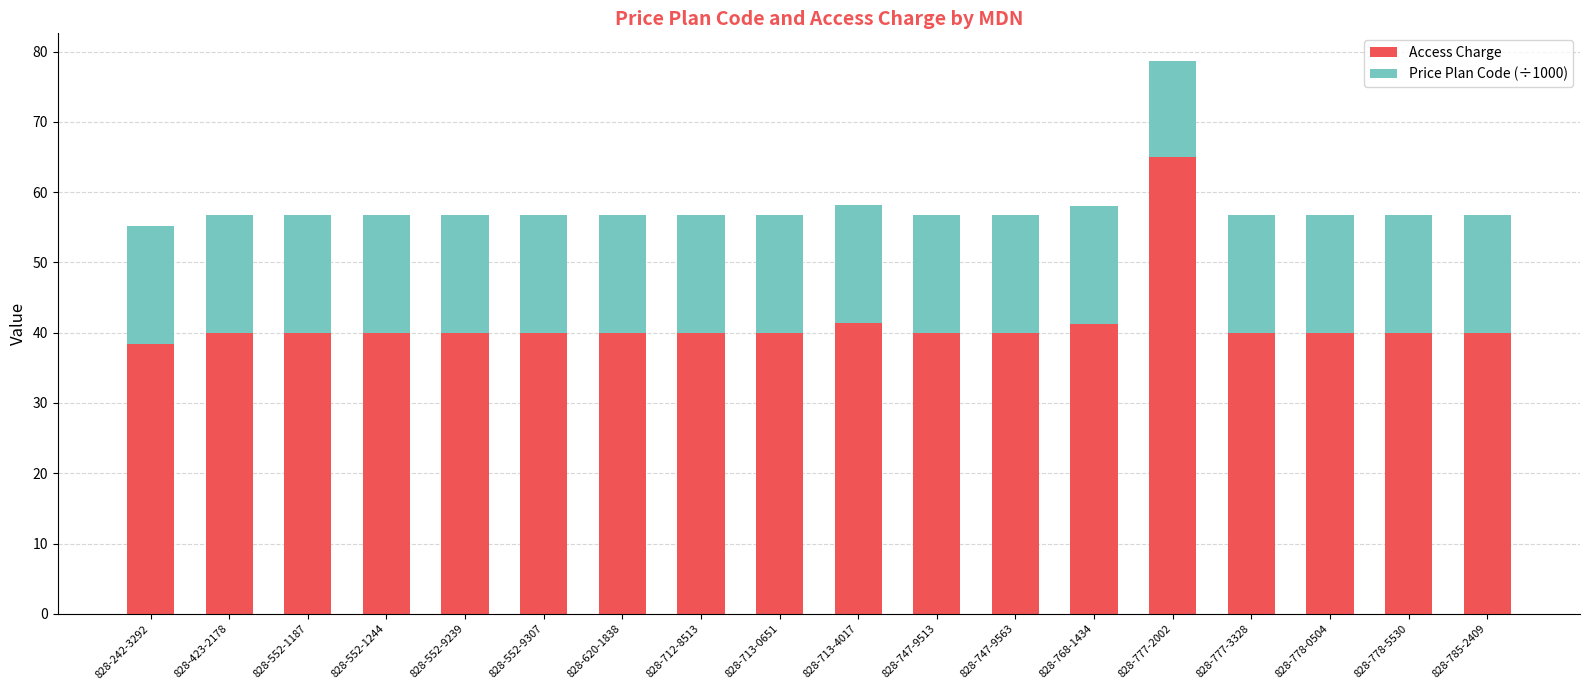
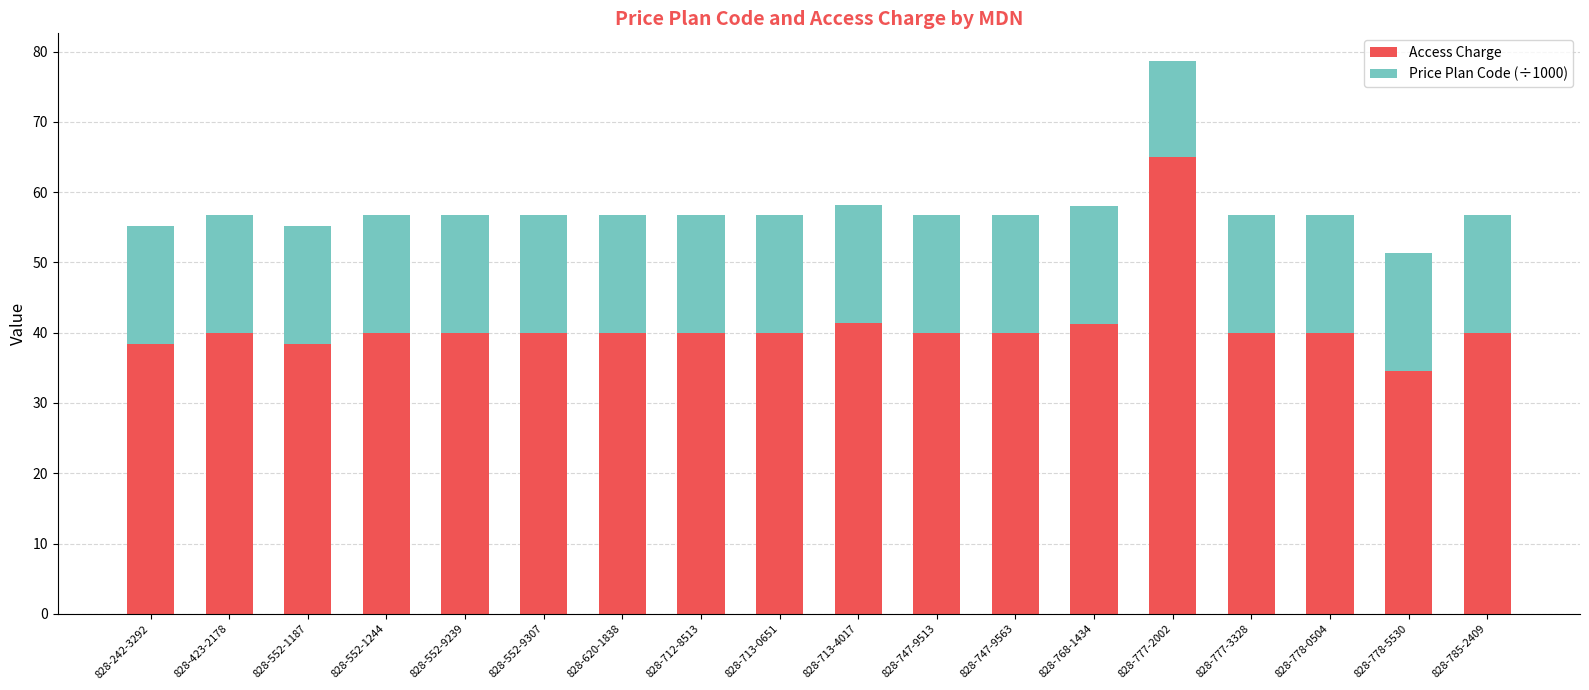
  {
    "Access Charge": {
      "828-242-3292": 38,
      "828-423-2178": 40,
-     "828-552-1187": 40,
+     "828-552-1187": 38,
      "828-552-1244": 40,
      "828-552-9239": 40,
      "828-552-9307": 40,
      "828-620-1838": 40,
      "828-712-8513": 40,
      "828-713-0651": 40,
      "828-713-4017": 41,
      "828-747-9513": 40,
      "828-747-9563": 40,
      "828-768-1434": 41,
      "828-777-2002": 65,
      "828-777-3328": 40,
      "828-778-0504": 40,
-     "828-778-5530": 40,
+     "828-778-5530": 35,
      "828-785-2409": 40
    },
    "Price Plan Code (÷1000)": {
      "828-242-3292": 17,
      "828-423-2178": 17,
      "828-552-1187": 17,
      "828-552-1244": 17,
      "828-552-9239": 17,
      "828-552-9307": 17,
      "828-620-1838": 17,
      "828-712-8513": 17,
      "828-713-0651": 17,
      "828-713-4017": 17,
      "828-747-9513": 17,
      "828-747-9563": 17,
      "828-768-1434": 17,
      "828-777-2002": 14,
      "828-777-3328": 17,
      "828-778-0504": 17,
      "828-778-5530": 17,
      "828-785-2409": 17
    }
  }
